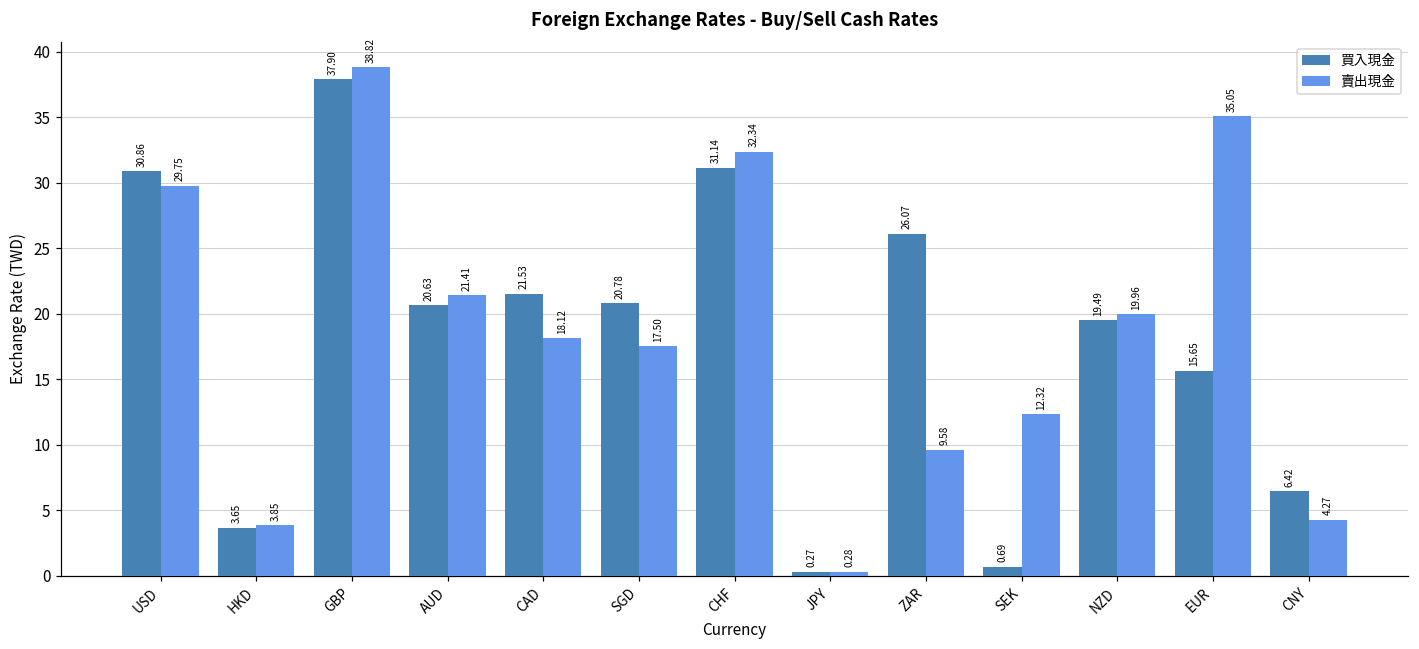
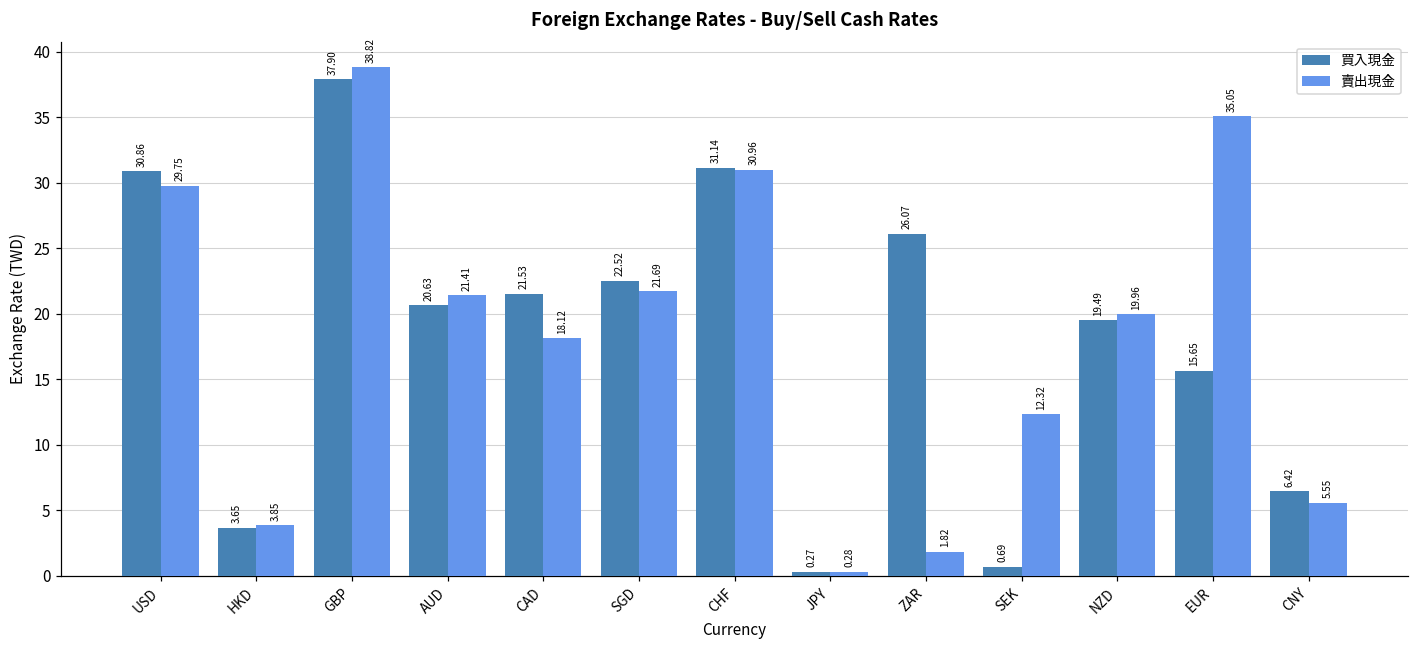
  {
    "買入現金": {
      "USD": 30.86,
      "HKD": 3.65,
      "GBP": 37.90,
      "AUD": 20.63,
      "CAD": 21.53,
-     "SGD": 20.78,
+     "SGD": 22.52,
      "CHF": 31.14,
      "JPY": 0.27,
      "ZAR": 26.07,
      "SEK": 0.69,
      "NZD": 19.49,
      "EUR": 15.65,
      "CNY": 6.42
    },
    "賣出現金": {
      "USD": 29.75,
      "HKD": 3.85,
      "GBP": 38.82,
      "AUD": 21.41,
      "CAD": 18.12,
-     "SGD": 17.50,
-     "CHF": 32.34,
+     "SGD": 21.69,
+     "CHF": 30.96,
      "JPY": 0.28,
-     "ZAR": 9.58,
+     "ZAR": 1.82,
      "SEK": 12.32,
      "NZD": 19.96,
      "EUR": 35.05,
-     "CNY": 4.27
+     "CNY": 5.55
    }
  }
